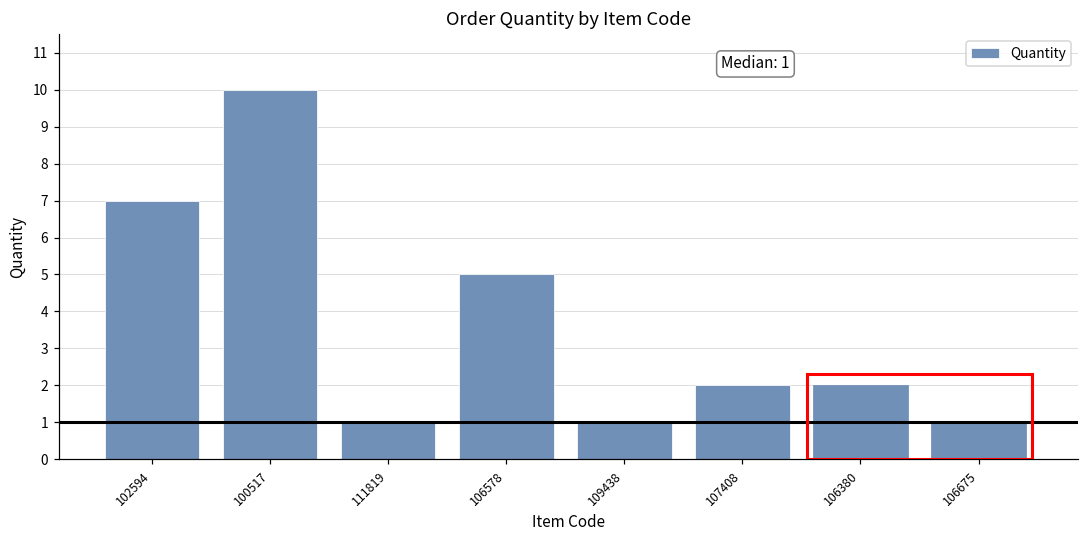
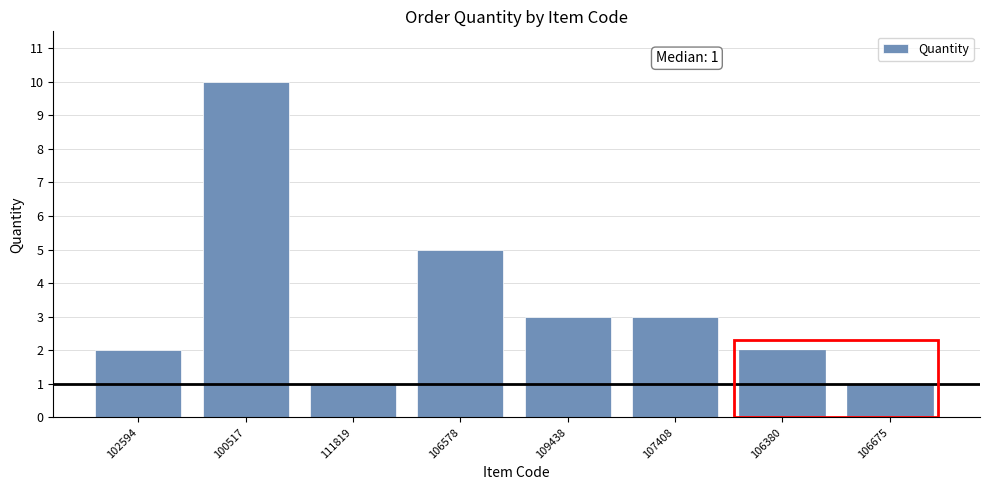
  {
-   "102594": 7,
+   "102594": 2,
    "100517": 10,
    "111819": 1,
    "106578": 5,
-   "109438": 1,
-   "107408": 2,
+   "109438": 3,
+   "107408": 3,
    "106380": 2,
    "106675": 1
  }
